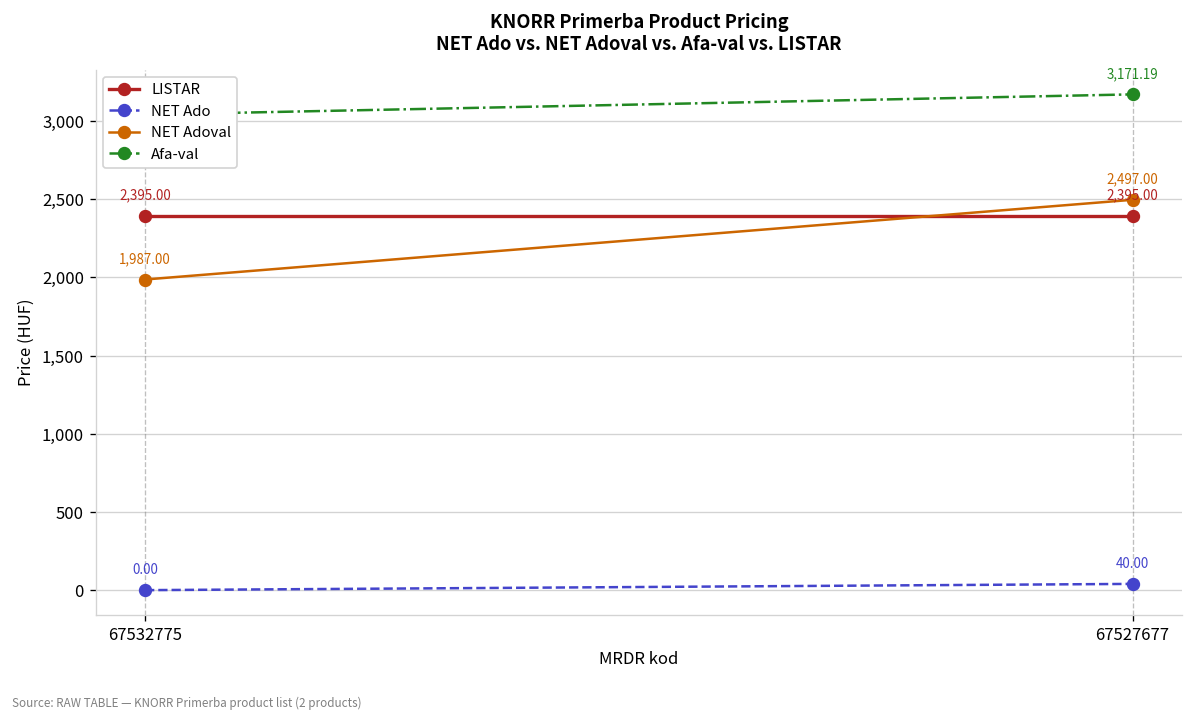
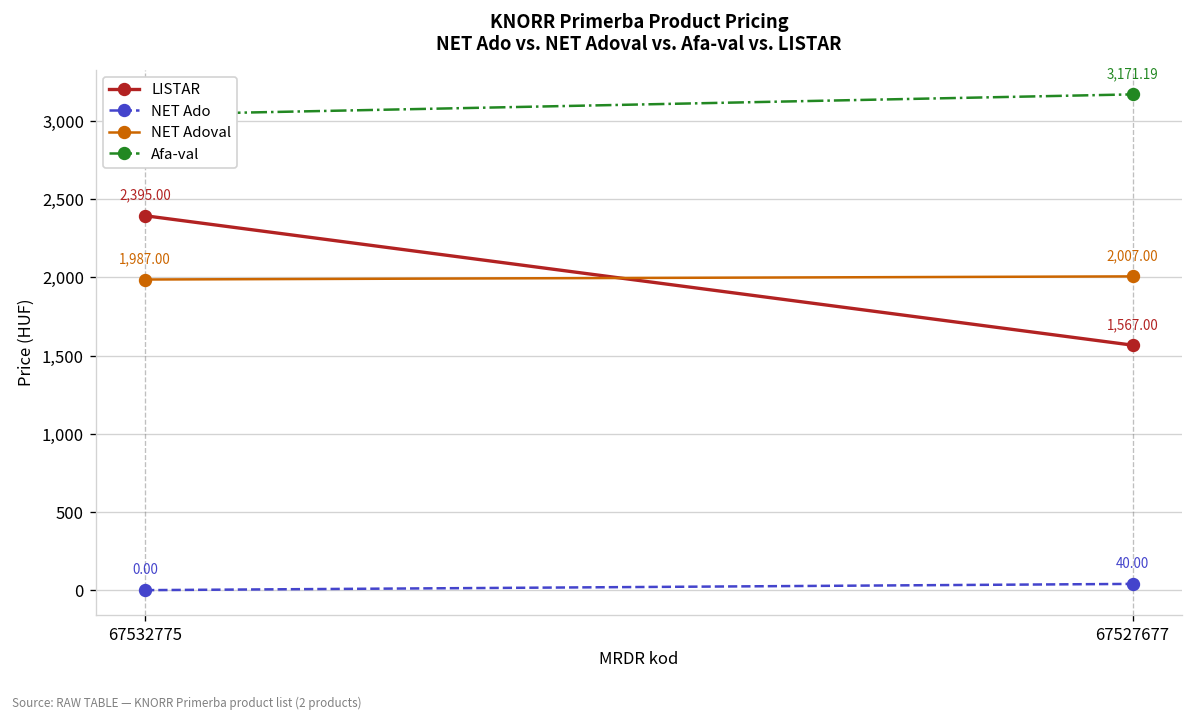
  {
    "LISTAR": {
      "67532775": "2,395.00",
-     "67527677": "2,395.00"
+     "67527677": "1,567.00"
    },
    "NET Ado": {
      "67532775": "0.00",
      "67527677": "40.00"
    },
    "NET Adoval": {
      "67532775": "1,987.00",
-     "67527677": "2,497.00"
+     "67527677": "2,007.00"
    },
    "Afa-val": {
      "67527677": "3,171.19"
    }
  }
